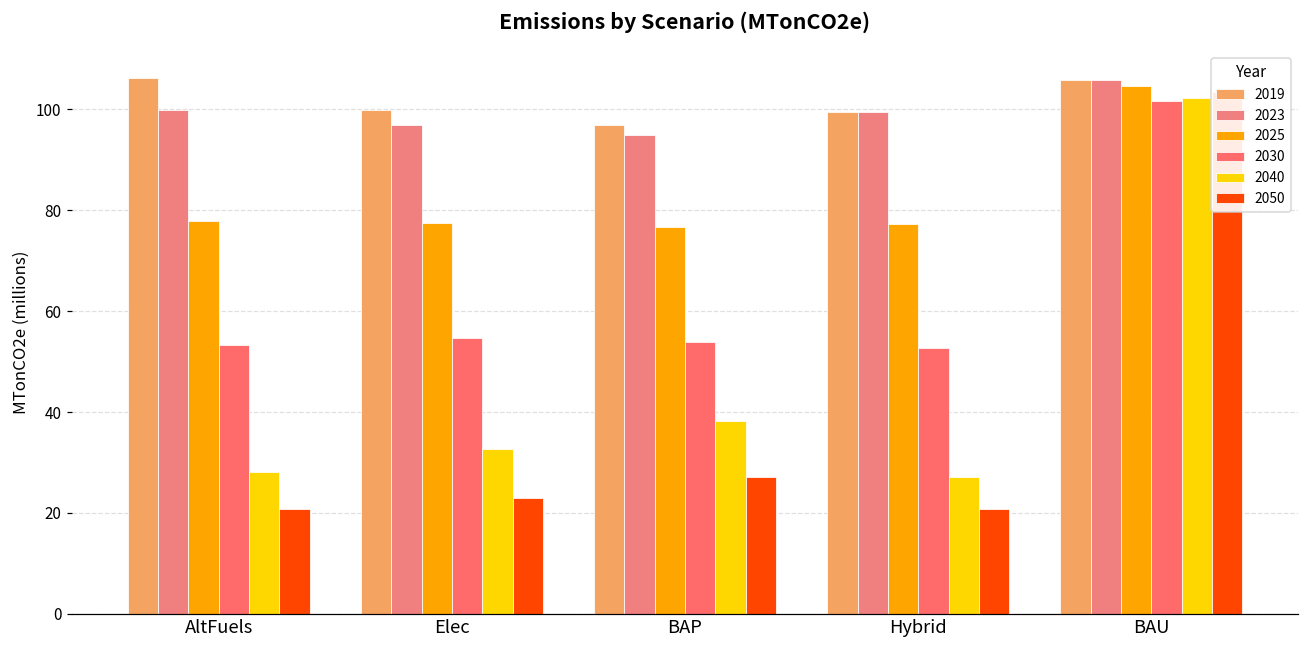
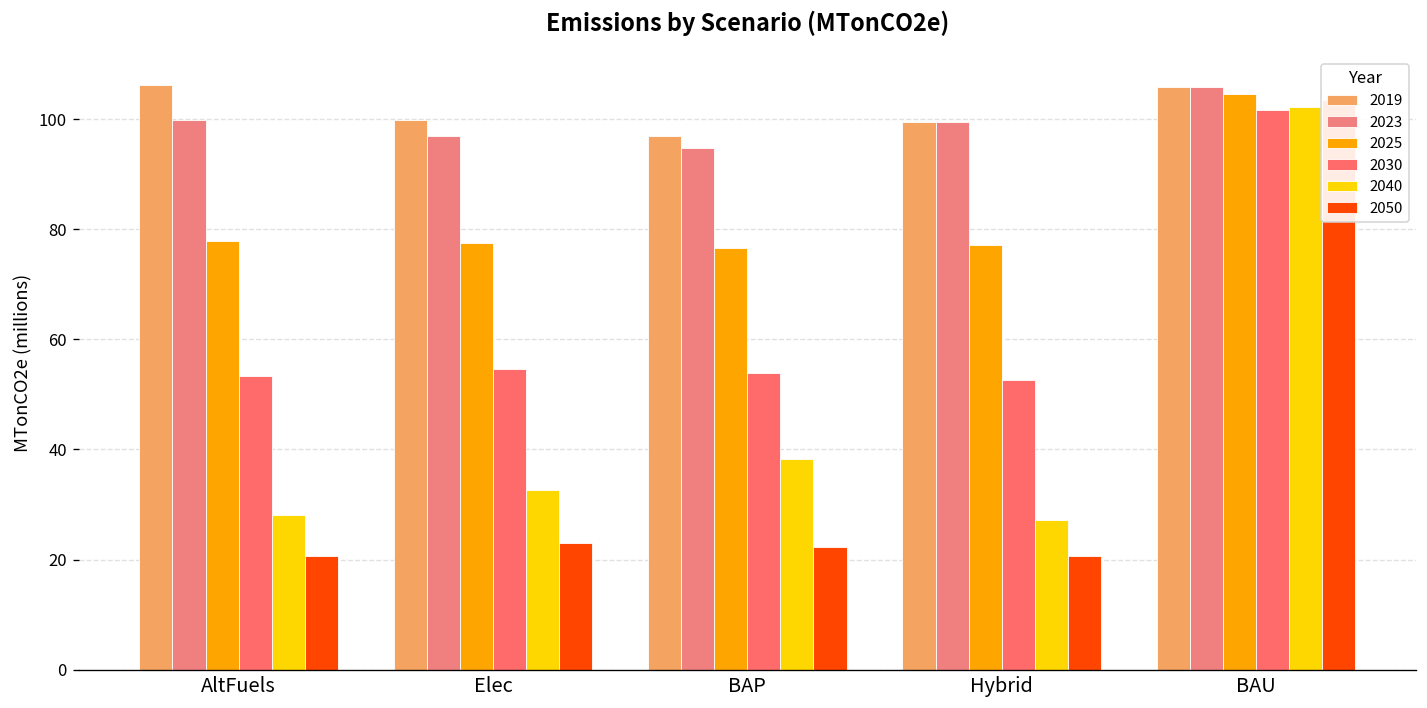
  {
    "2050": {
      "AltFuels": 21,
      "Elec": 23,
-     "BAP": 27,
+     "BAP": 22,
      "Hybrid": 21
    }
  }
